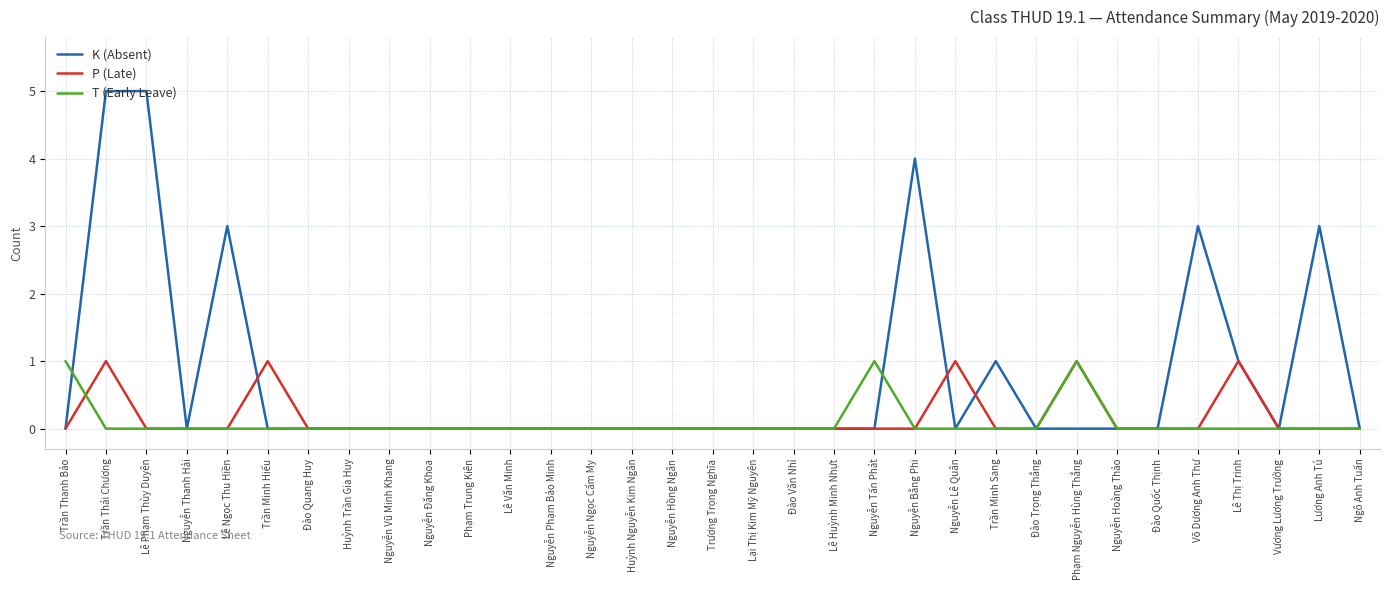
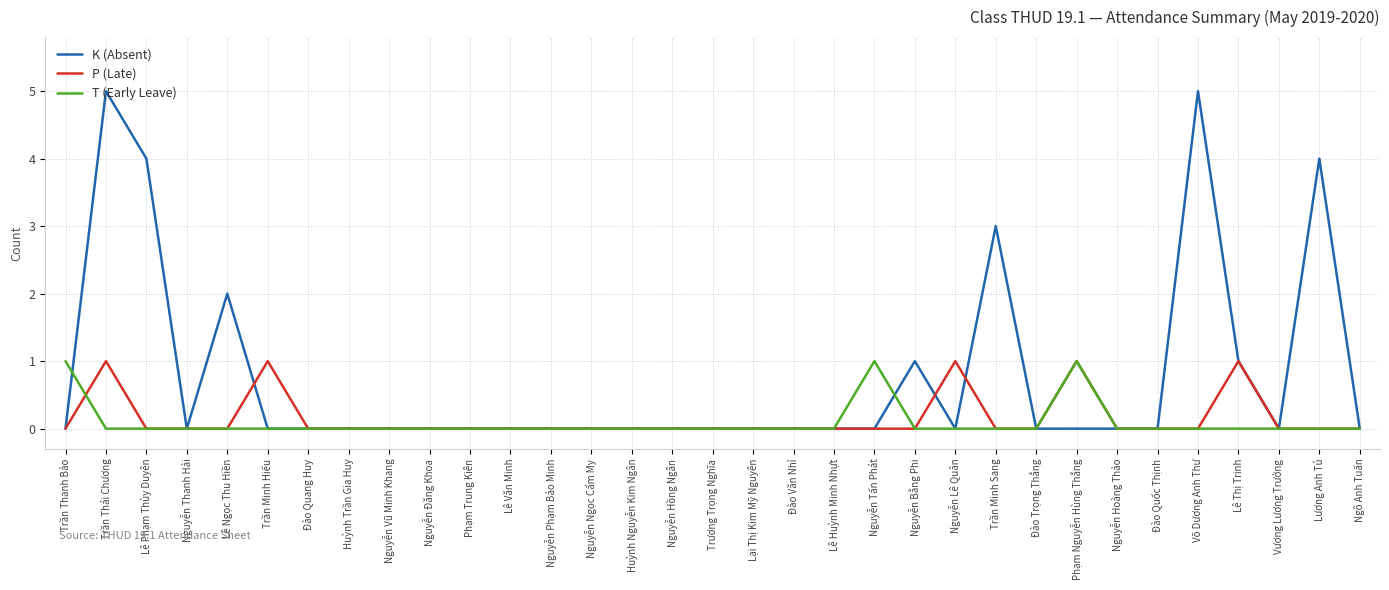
  {
    "K (Absent)": {
      "Trần Thái Chương": 5,
-     "Lê Phạm Thùy Duyên": 5,
-     "Lê Ngọc Thu Hiền": 3,
-     "Nguyễn Bằng Phi": 4,
-     "Trần Minh Sang": 1,
+     "Lê Phạm Thùy Duyên": 4,
+     "Lê Ngọc Thu Hiền": 2,
+     "Nguyễn Bằng Phi": 1,
+     "Trần Minh Sang": 3,
      "Phạm Nguyễn Hùng Thắng": 0,
-     "Võ Dương Anh Thư": 3,
-     "Lương Anh Tú": 3
+     "Võ Dương Anh Thư": 5,
+     "Lương Anh Tú": 4
    },
    "P (Late)": {
      "Trần Thái Chương": 1,
      "Trần Minh Hiếu": 1,
      "Nguyễn Lê Quân": 1
    },
    "T (Early Leave)": {
      "Trần Thanh Bảo": 1,
      "Trần Thái Chương": 0,
      "Nguyễn Tấn Phát": 1,
      "Lê Thị Trinh": 0
    }
  }
